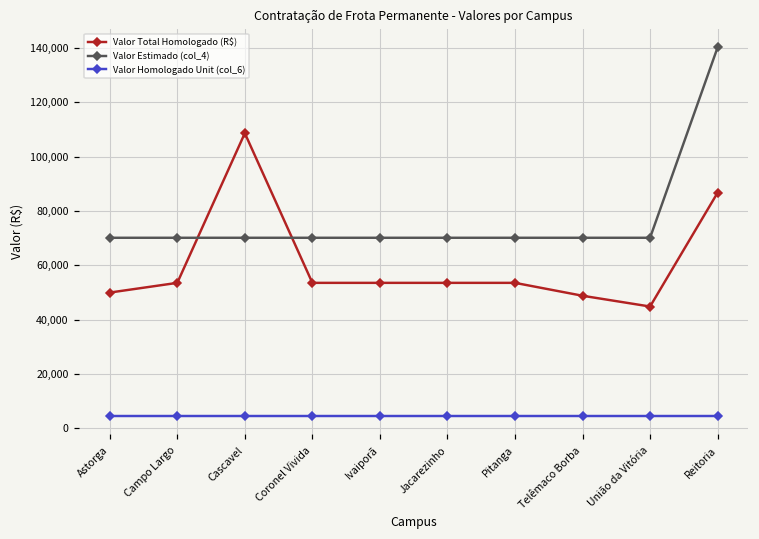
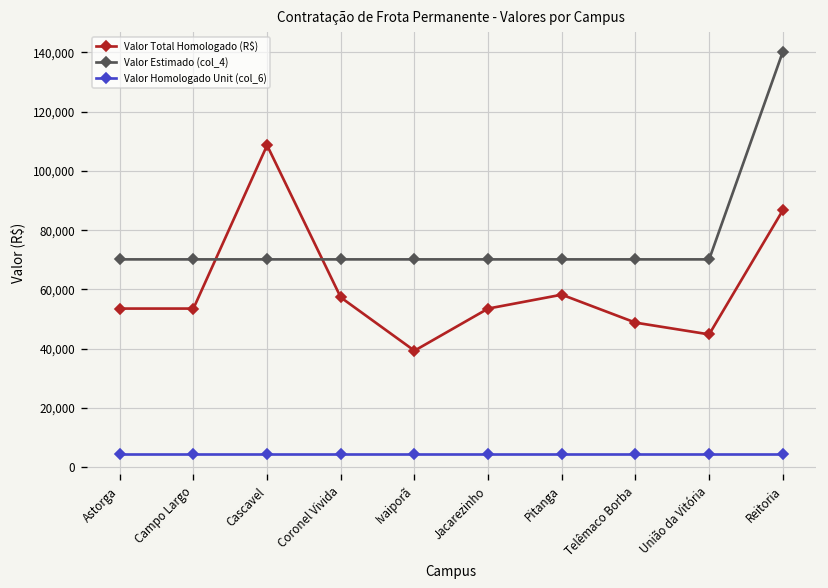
  {
    "Valor Total Homologado (R$)": {
-     "Astorga": "50,000",
+     "Astorga": "54,000",
      "Campo Largo": "54,000",
      "Cascavel": "109,000",
-     "Coronel Vivida": "54,000",
-     "Ivaiporã": "54,000",
+     "Coronel Vivida": "57,000",
+     "Ivaiporã": "39,000",
      "Jacarezinho": "54,000",
-     "Pitanga": "54,000",
+     "Pitanga": "58,000",
      "Telêmaco Borba": "49,000",
      "União da Vitória": "45,000",
      "Reitoria": "87,000"
    },
    "Valor Estimado (col_4)": {
      "Astorga": "70,000",
      "Campo Largo": "70,000",
      "Cascavel": "70,000",
      "Coronel Vivida": "70,000",
      "Ivaiporã": "70,000",
      "Jacarezinho": "70,000",
      "Pitanga": "70,000",
      "Telêmaco Borba": "70,000",
      "União da Vitória": "70,000",
      "Reitoria": "140,000"
    },
    "Valor Homologado Unit (col_6)": {
      "Astorga": "4,000",
      "Campo Largo": "4,000",
      "Cascavel": "4,000",
      "Coronel Vivida": "4,000",
      "Ivaiporã": "4,000",
      "Jacarezinho": "4,000",
      "Pitanga": "4,000",
      "Telêmaco Borba": "4,000",
      "União da Vitória": "4,000",
      "Reitoria": "4,000"
    }
  }
